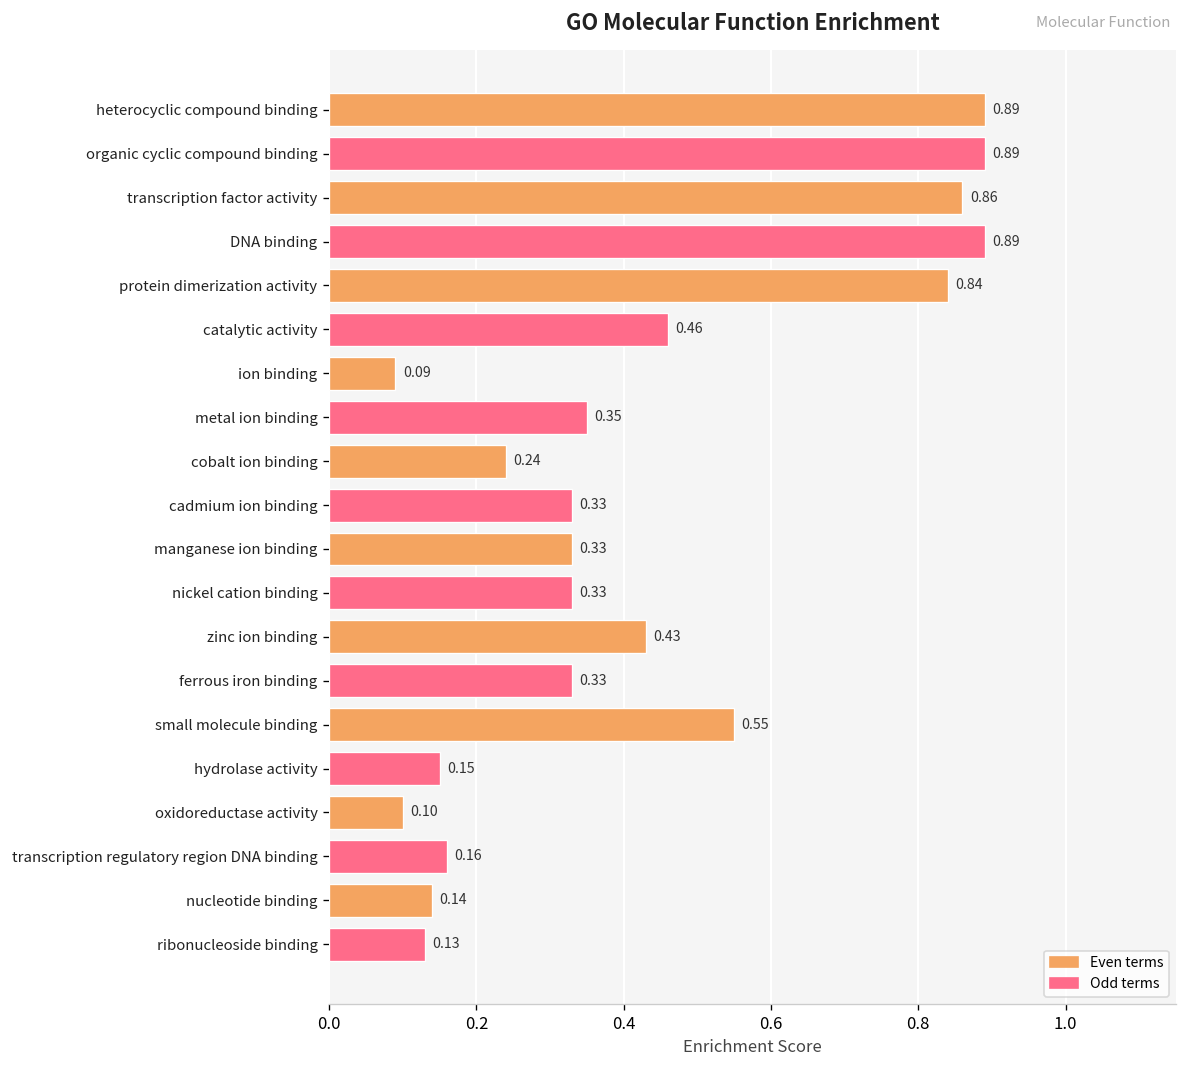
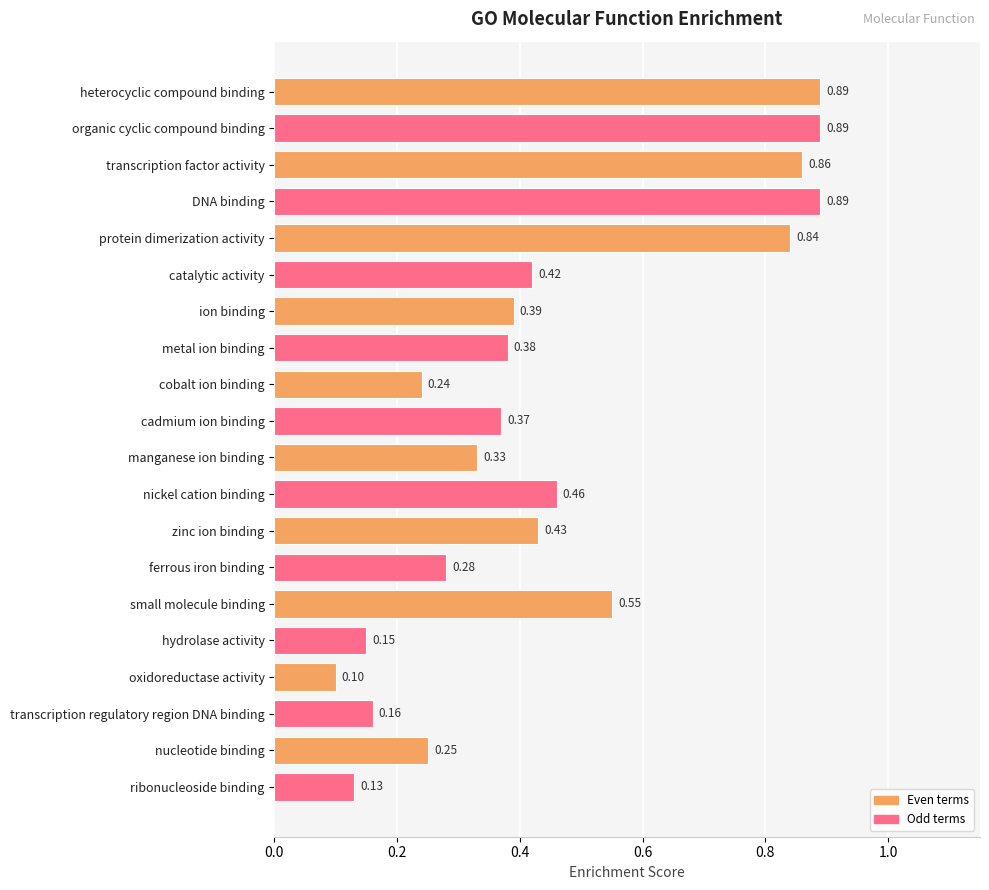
  {
    "heterocyclic compound binding": 0.89,
    "organic cyclic compound binding": 0.89,
    "transcription factor activity": 0.86,
    "DNA binding": 0.89,
    "protein dimerization activity": 0.84,
-   "catalytic activity": 0.46,
-   "ion binding": 0.09,
-   "metal ion binding": 0.35,
+   "catalytic activity": 0.42,
+   "ion binding": 0.39,
+   "metal ion binding": 0.38,
    "cobalt ion binding": 0.24,
-   "cadmium ion binding": 0.33,
+   "cadmium ion binding": 0.37,
    "manganese ion binding": 0.33,
-   "nickel cation binding": 0.33,
+   "nickel cation binding": 0.46,
    "zinc ion binding": 0.43,
-   "ferrous iron binding": 0.33,
+   "ferrous iron binding": 0.28,
    "small molecule binding": 0.55,
    "hydrolase activity": 0.15,
    "oxidoreductase activity": 0.10,
    "transcription regulatory region DNA binding": 0.16,
-   "nucleotide binding": 0.14,
+   "nucleotide binding": 0.25,
    "ribonucleoside binding": 0.13
  }
